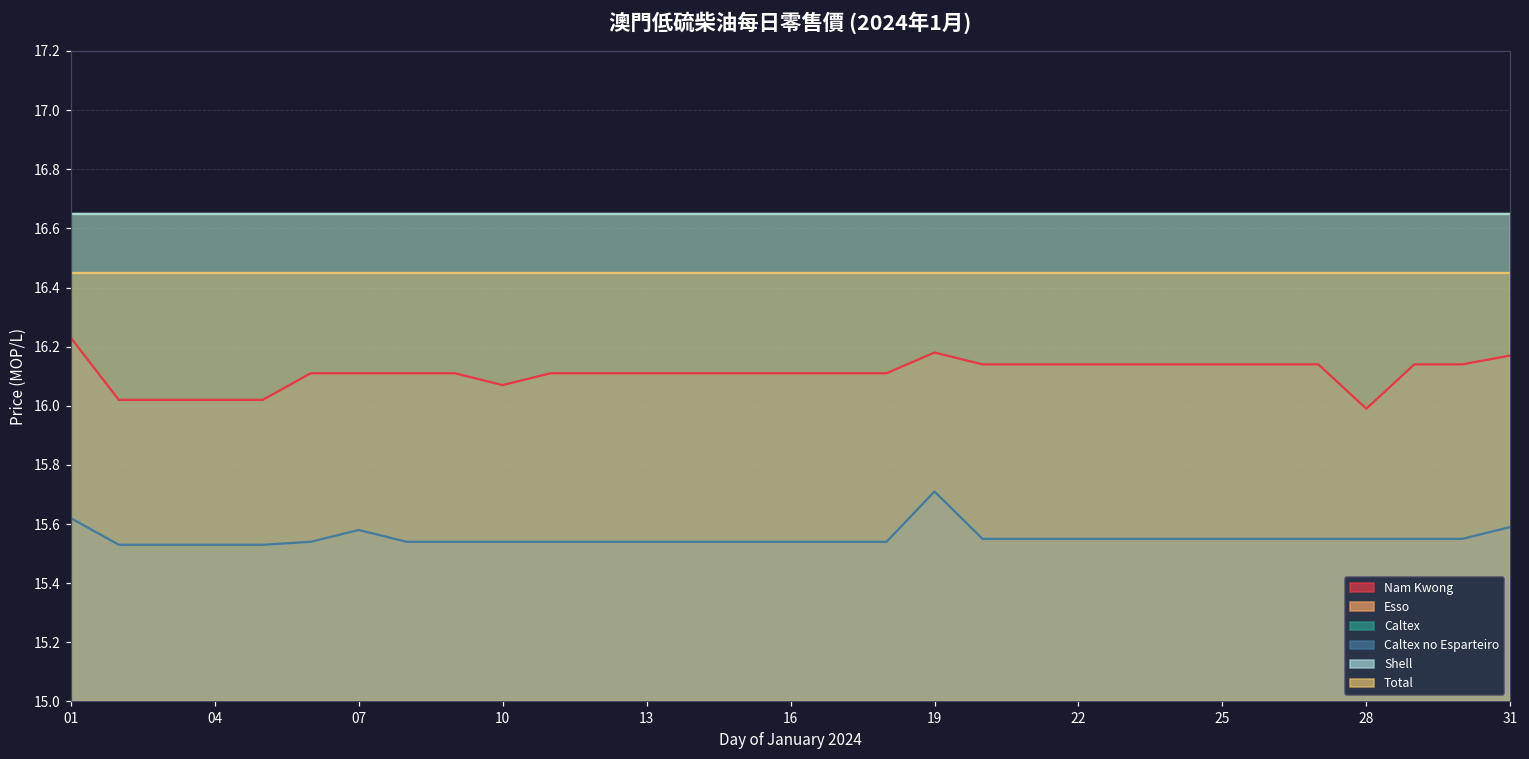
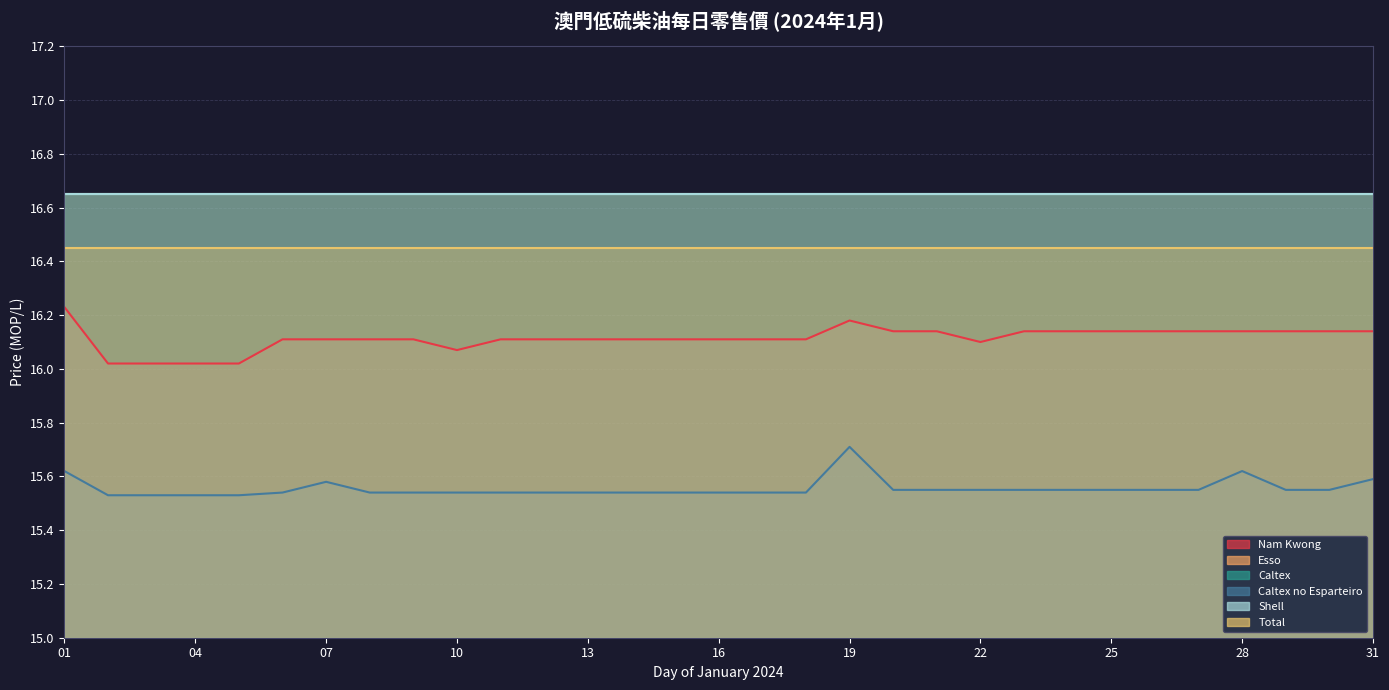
  {
    "Nam Kwong": {
      "01": 16.23,
      "04": 16.02,
      "07": 16.11,
      "10": 16.07,
      "13": 16.11,
      "16": 16.11,
      "19": 16.18,
-     "22": 16.14,
+     "22": 16.10,
      "25": 16.14,
-     "28": 15.99,
-     "31": 16.17
+     "28": 16.14,
+     "31": 16.14
    },
    "Shell": {
      "01": 16.65,
      "04": 16.65,
      "07": 16.65,
      "10": 16.65,
      "13": 16.65,
      "16": 16.65,
      "19": 16.65,
      "22": 16.65,
      "25": 16.65,
      "28": 16.65,
      "31": 16.65
    },
    "Caltex no Esparteiro": {
      "01": 15.62,
      "04": 15.53,
      "07": 15.58,
      "10": 15.54,
      "13": 15.54,
      "16": 15.54,
      "19": 15.71,
      "22": 15.55,
      "25": 15.55,
-     "28": 15.55,
+     "28": 15.62,
      "31": 15.59
    },
    "Total": {
      "01": 16.45,
      "04": 16.45,
      "07": 16.45,
      "10": 16.45,
      "13": 16.45,
      "16": 16.45,
      "19": 16.45,
      "22": 16.45,
      "25": 16.45,
      "28": 16.45,
      "31": 16.45
    }
  }
